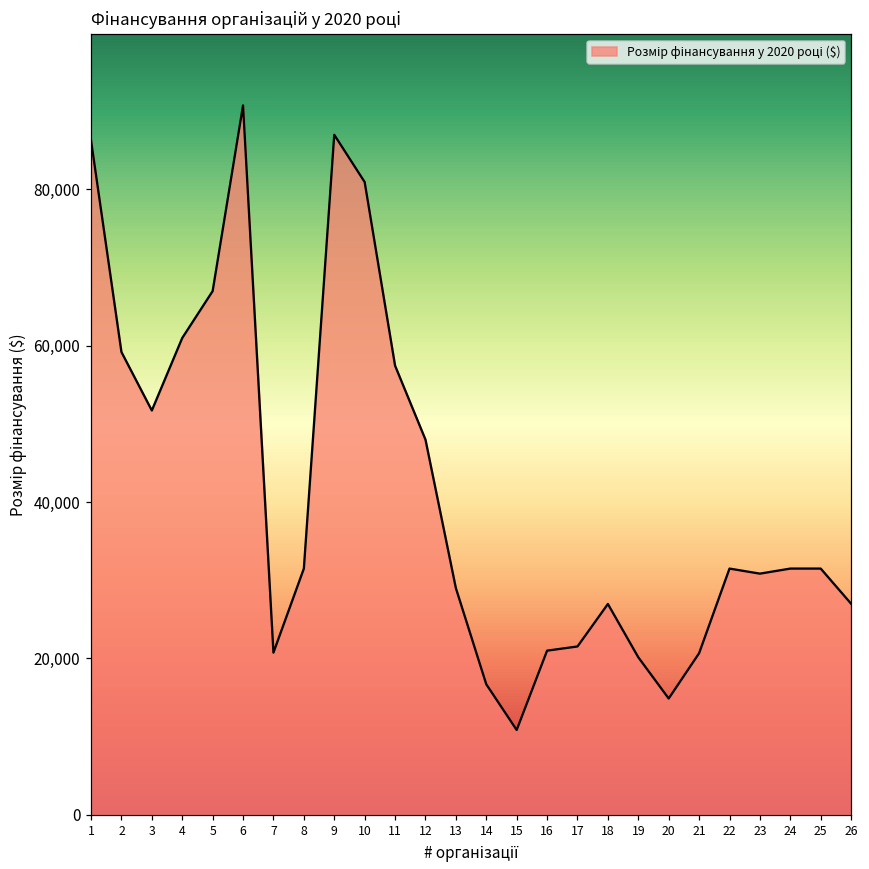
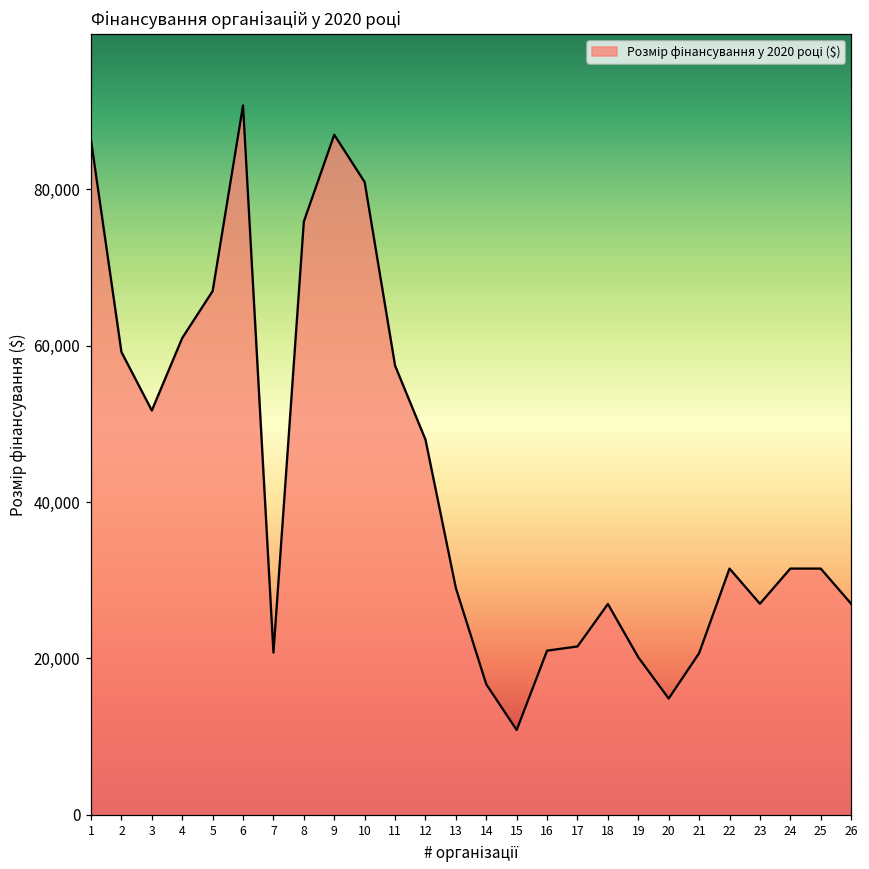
  {
    "1": "86,000",
    "2": "59,000",
    "3": "52,000",
    "4": "61,000",
    "5": "67,000",
    "6": "91,000",
    "7": "21,000",
-   "8": "32,000",
+   "8": "76,000",
    "9": "87,000",
    "10": "81,000",
    "11": "57,000",
    "12": "48,000",
    "13": "29,000",
    "14": "17,000",
    "15": "11,000",
    "16": "21,000",
    "17": "22,000",
    "18": "27,000",
    "19": "20,000",
    "20": "15,000",
    "21": "21,000",
    "22": "32,000",
-   "23": "31,000",
+   "23": "27,000",
    "24": "32,000",
    "25": "32,000",
    "26": "27,000"
  }
